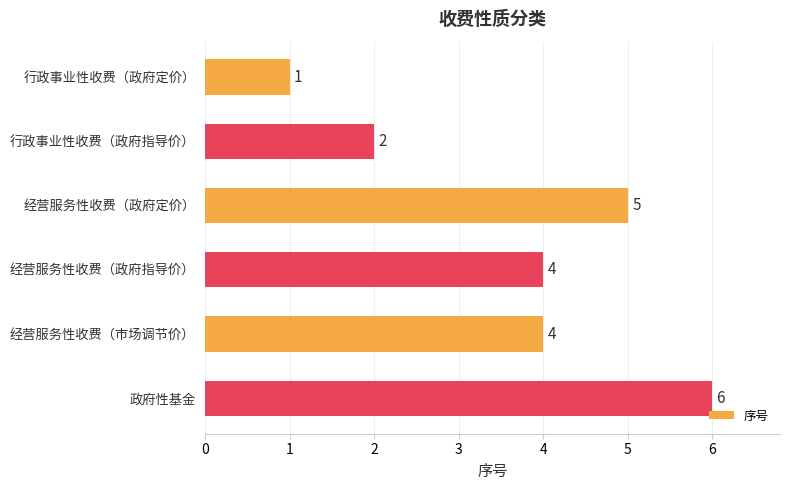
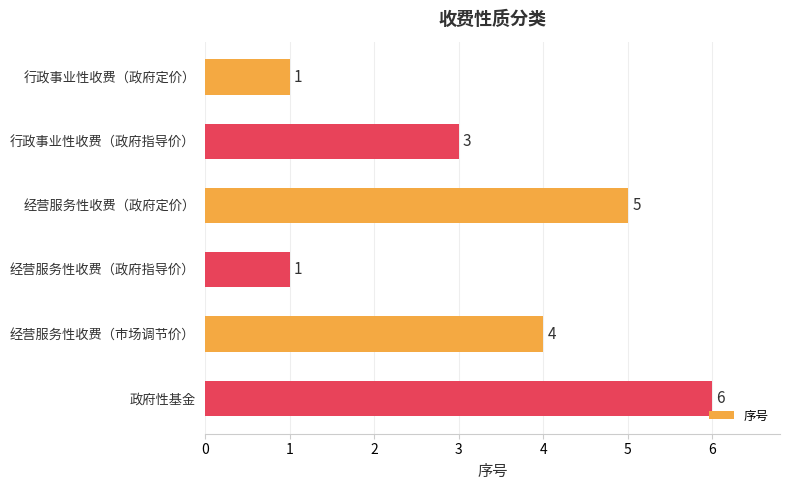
  {
    "行政事业性收费（政府定价）": 1,
-   "行政事业性收费（政府指导价）": 2,
+   "行政事业性收费（政府指导价）": 3,
    "经营服务性收费（政府定价）": 5,
-   "经营服务性收费（政府指导价）": 4,
+   "经营服务性收费（政府指导价）": 1,
    "经营服务性收费（市场调节价）": 4,
    "政府性基金": 6
  }
